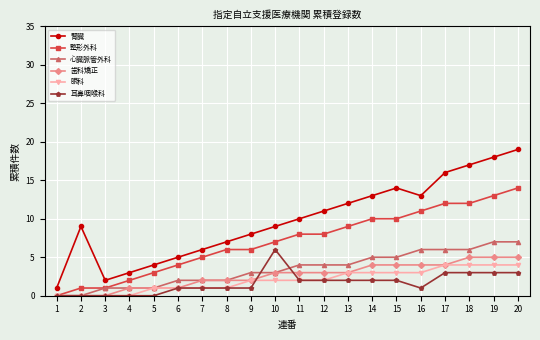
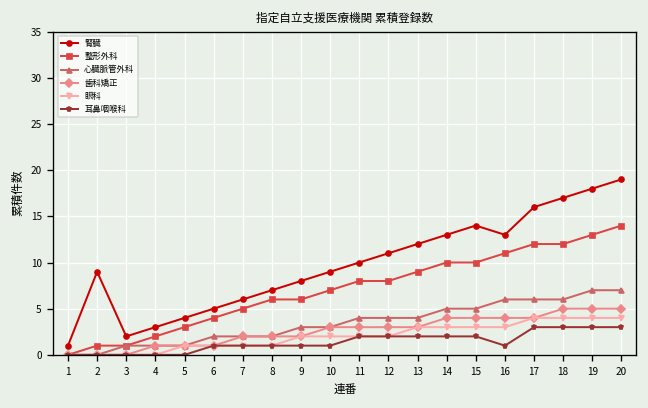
  {
    "腎臓": {
      "1": 1,
      "2": 9,
      "3": 2,
      "4": 3,
      "5": 4,
      "6": 5,
      "7": 6,
      "8": 7,
      "9": 8,
      "10": 9,
      "11": 10,
      "12": 11,
      "13": 12,
      "14": 13,
      "15": 14,
      "16": 13,
      "17": 16,
      "18": 17,
      "19": 18,
      "20": 19
    },
    "耳鼻咽喉科": {
      "5": 0,
      "9": 1,
-     "10": 6,
+     "10": 1,
      "13": 2,
      "14": 2,
      "15": 2,
      "16": 1,
      "17": 3,
      "18": 3,
      "19": 3,
      "20": 3
    }
  }
